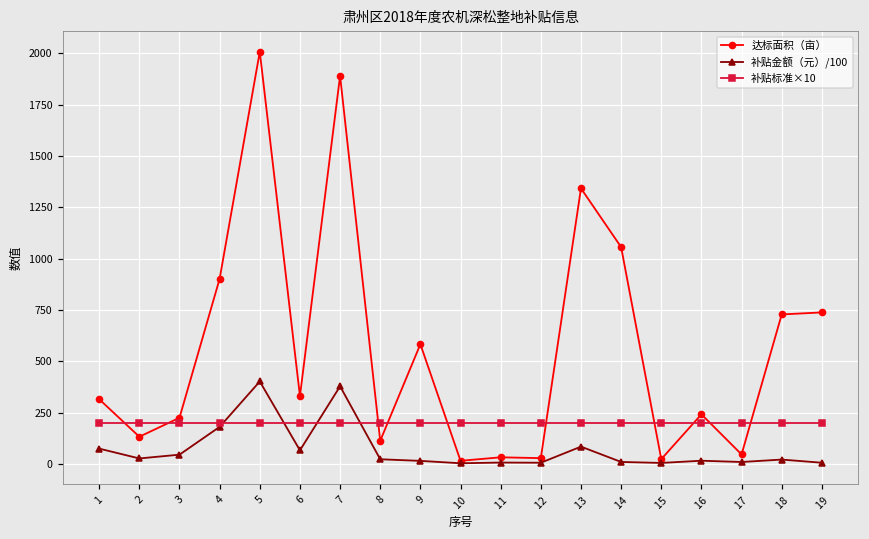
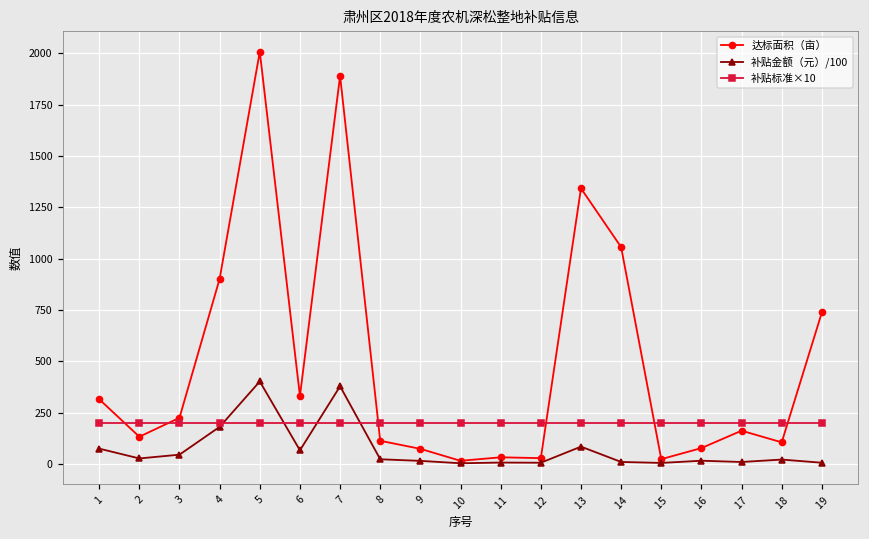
  {
    "达标面积（亩）": {
      "1": 310,
      "2": 130,
      "3": 220,
      "4": 900,
      "5": 2010,
      "6": 330,
      "7": 1890,
      "8": 110,
-     "9": 580,
+     "9": 70,
      "11": 30,
      "12": 30,
      "13": 1340,
      "14": 1060,
      "15": 20,
-     "16": 240,
-     "17": 50,
-     "18": 730,
+     "16": 80,
+     "17": 160,
+     "18": 110,
      "19": 740
    },
    "补贴金额（元）/100": {
      "1": 70,
      "2": 30,
      "3": 40,
      "4": 180,
      "5": 400,
      "6": 70,
      "7": 380,
      "8": 20,
      "9": 10,
      "11": 10,
      "12": 10,
      "13": 80,
      "14": 10,
      "15": 0,
      "16": 20,
      "17": 10,
      "18": 20,
      "19": 10
    },
    "补贴标准×10": {
      "1": 200,
      "2": 200,
      "3": 200,
      "4": 200,
      "5": 200,
      "6": 200,
      "7": 200,
      "8": 200,
      "9": 200,
      "10": 200,
      "11": 200,
      "12": 200,
      "13": 200,
      "14": 200,
      "15": 200,
      "16": 200,
      "17": 200,
      "18": 200,
      "19": 200
    }
  }
